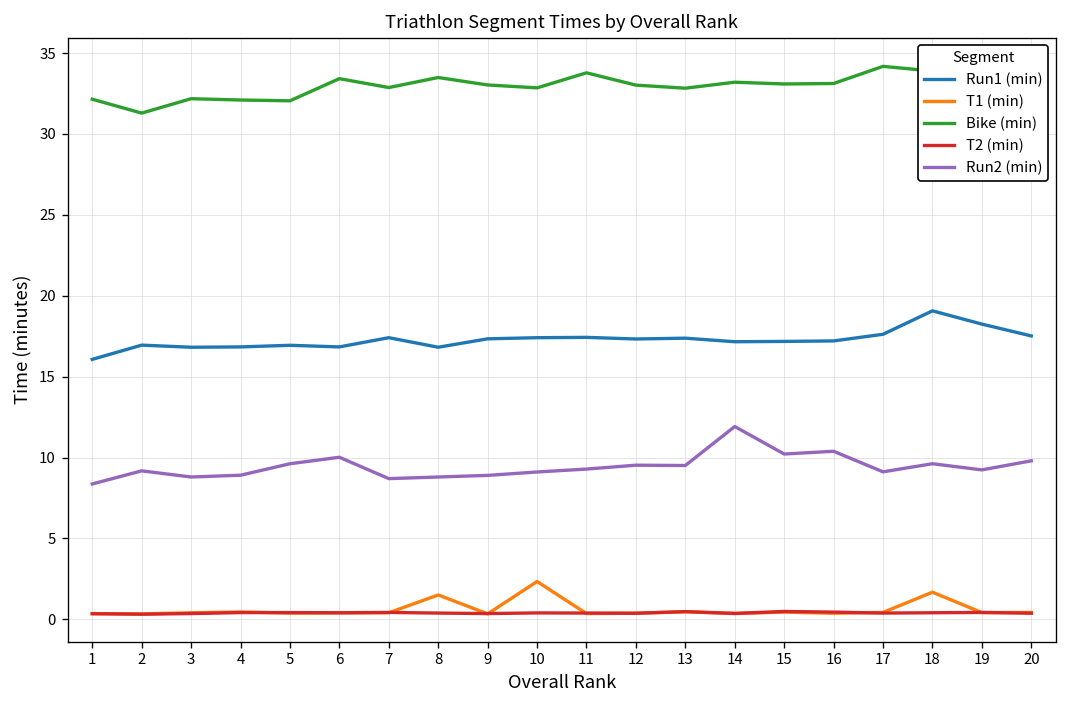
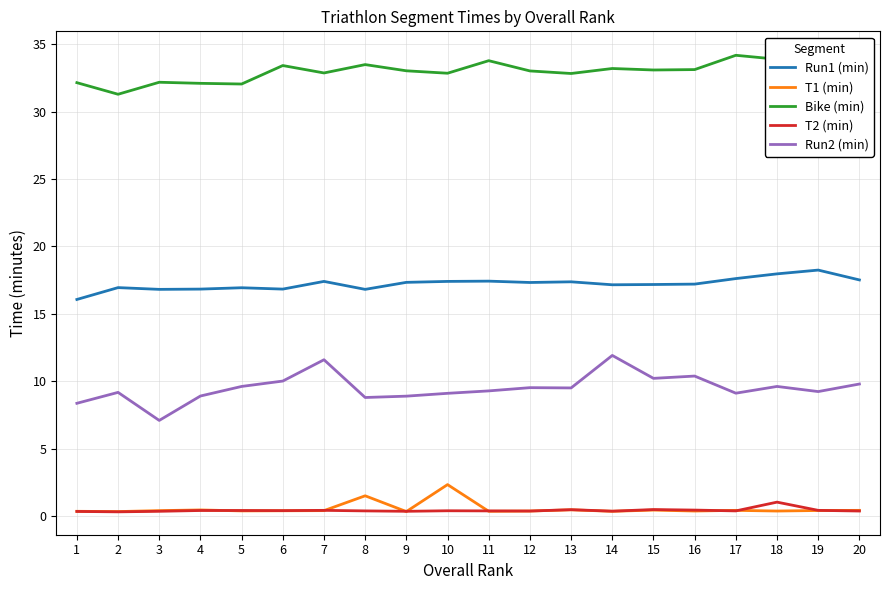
  {
    "Run1 (min)": {
      "1": 16.1,
      "2": 17.0,
      "3": 16.8,
      "4": 16.8,
      "5": 16.9,
      "6": 16.8,
      "7": 17.4,
      "8": 16.8,
      "9": 17.3,
      "10": 17.4,
      "11": 17.4,
      "12": 17.3,
      "13": 17.4,
      "14": 17.2,
      "15": 17.2,
      "16": 17.2,
      "17": 17.6,
-     "18": 19.1,
+     "18": 18.0,
      "19": 18.3,
      "20": 17.5
    },
    "T1 (min)": {
      "8": 1.5,
      "10": 2.3,
-     "18": 1.7
+     "18": 0.4
    },
    "Bike (min)": {
      "1": 32.2,
      "2": 31.3,
      "3": 32.2,
      "4": 32.1,
      "5": 32.1,
      "6": 33.4,
      "7": 32.9,
      "8": 33.5,
      "9": 33.0,
      "10": 32.9,
      "11": 33.8,
      "12": 33.0,
      "13": 32.8,
      "14": 33.2,
      "15": 33.1,
      "16": 33.1,
      "17": 34.2
    },
    "T2 (min)": {
      "8": 0.4,
      "10": 0.4,
-     "18": 0.4
+     "18": 1.0
    },
    "Run2 (min)": {
      "1": 8.4,
      "2": 9.2,
-     "3": 8.8,
+     "3": 7.1,
      "4": 8.9,
      "5": 9.6,
      "6": 10.0,
-     "7": 8.7,
+     "7": 11.6,
      "8": 8.8,
      "9": 8.9,
      "10": 9.1,
      "11": 9.3,
      "12": 9.5,
      "13": 9.5,
      "14": 11.9,
      "15": 10.2,
      "16": 10.4,
      "17": 9.1,
      "18": 9.6,
      "19": 9.2,
      "20": 9.8
    }
  }
